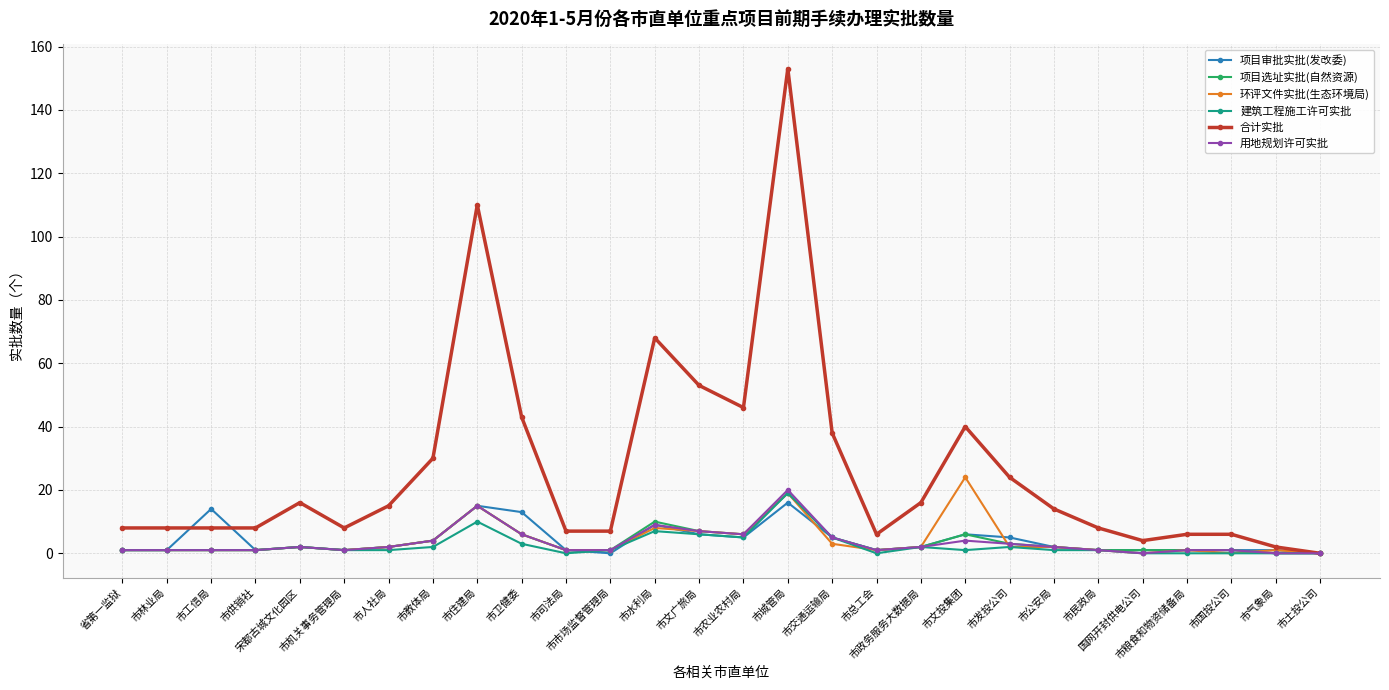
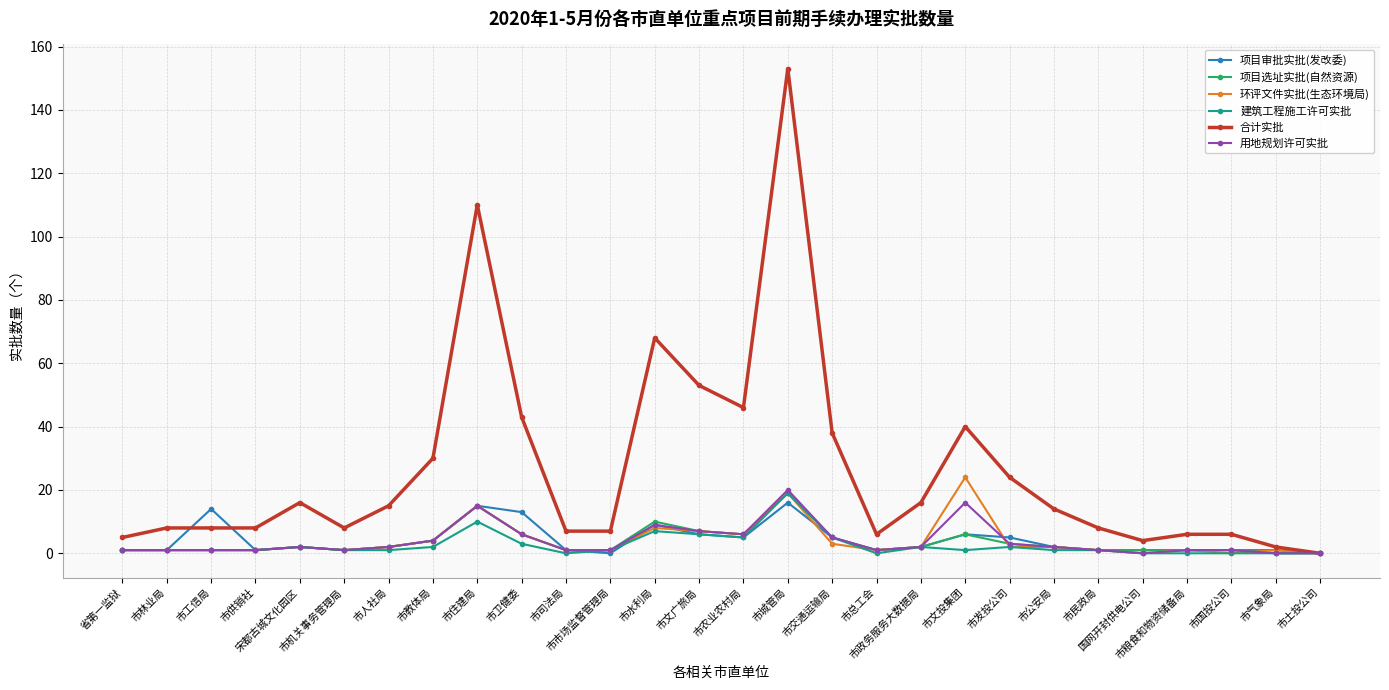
  {
    "项目审批实批(发改委)": {
      "市工信局": 14,
      "市卫健委": 13,
      "市市场监督管理局": 0,
      "市城管局": 16,
      "市发投公司": 5
    },
    "环评文件实批(生态环境局)": {
      "市水利局": 8,
      "市交通运输局": 3,
      "市文投集团": 24
    },
    "合计实批": {
-     "省第一监狱": 8,
+     "省第一监狱": 5,
      "市林业局": 8,
      "市工信局": 8,
      "市供销社": 8,
      "宋都古城文化园区": 16,
      "市机关事务管理局": 8,
      "市人社局": 15,
      "市教体局": 30,
      "市住建局": 110,
      "市卫健委": 43,
      "市司法局": 7,
      "市市场监督管理局": 7,
      "市水利局": 68,
      "市文广旅局": 53,
      "市农业农村局": 46,
      "市城管局": 153,
      "市交通运输局": 38,
      "市总工会": 6,
      "市政务服务大数据局": 16,
      "市文投集团": 40,
      "市发投公司": 24,
      "市公安局": 14,
      "市民政局": 8,
      "国网开封供电公司": 4,
      "市粮食和物资储备局": 6,
      "市国投公司": 6,
      "市气象局": 2
    },
    "用地规划许可实批": {
      "市城管局": 20,
-     "市文投集团": 4
+     "市文投集团": 16
    }
  }
